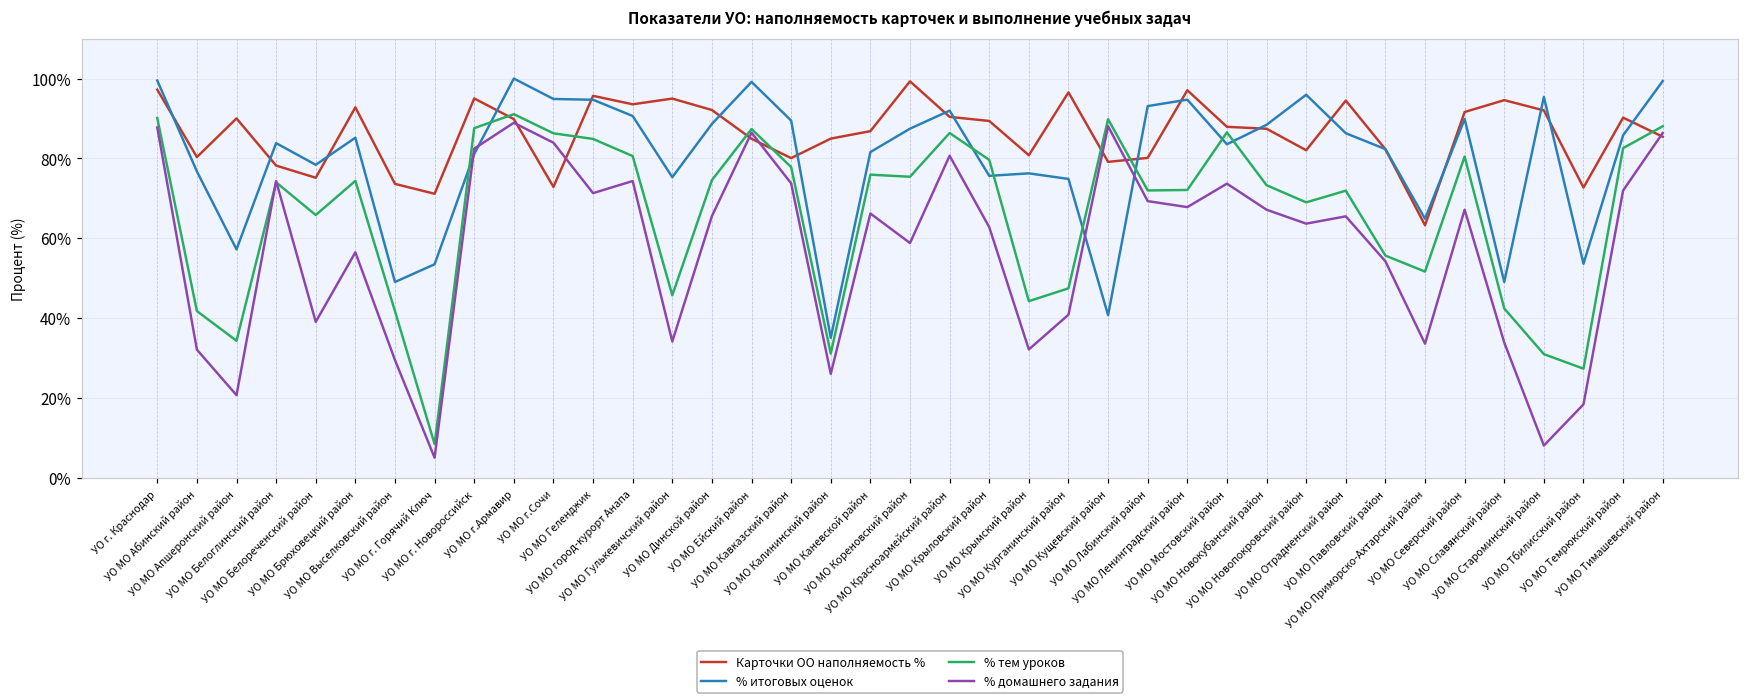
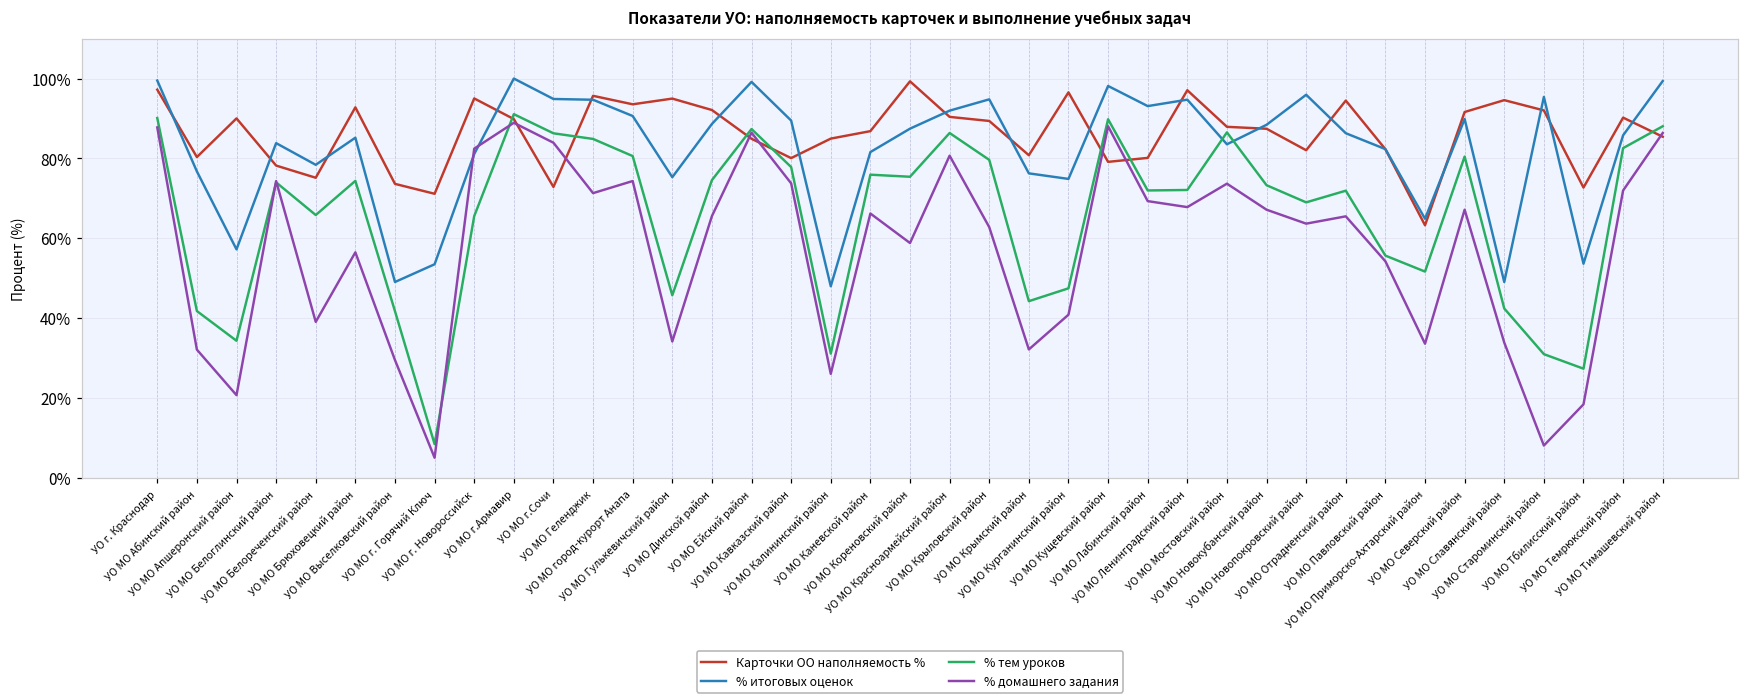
  {
    "Карточки ОО наполняемость %": {
      "УО г. Краснодар": "97%",
      "УО МО Абинский район": "80%",
      "УО МО Апшеронский район": "90%",
      "УО МО Белоглинский район": "78%",
      "УО МО Белореченский район": "75%",
      "УО МО Брюховецкий район": "93%",
      "УО МО Выселковский район": "74%",
      "УО МО г. Горячий Ключ": "71%",
      "УО МО г. Новороссийск": "95%",
      "УО МО г.Армавир": "90%",
      "УО МО г.Сочи": "73%",
      "УО МО Геленджик": "96%",
      "УО МО город-курорт Анапа": "94%",
      "УО МО Гулькевичский район": "95%",
      "УО МО Динской район": "92%",
      "УО МО Ейский район": "85%",
      "УО МО Кавказский район": "80%",
      "УО МО Калининский район": "85%",
      "УО МО Каневской район": "87%",
      "УО МО Кореновский район": "99%",
      "УО МО Красноармейский район": "90%",
      "УО МО Крыловский район": "89%",
      "УО МО Крымский район": "81%",
      "УО МО Курганинский район": "97%",
      "УО МО Кущевский район": "79%",
      "УО МО Лабинский район": "80%",
      "УО МО Ленинградский район": "97%",
      "УО МО Мостовский район": "88%",
      "УО МО Новокубанский район": "87%",
      "УО МО Новопокровский район": "82%",
      "УО МО Отрадненский район": "94%",
      "УО МО Приморско-Ахтарский район": "63%",
      "УО МО Северcкий район": "92%",
      "УО МО Славянский район": "95%",
      "УО МО Староминский район": "92%",
      "УО МО Тбилисский район": "73%",
      "УО МО Темрюкский район": "90%",
      "УО МО Тимашевский район": "85%"
    },
    "% итоговых оценок": {
      "УО г. Краснодар": "100%",
      "УО МО Абинский район": "77%",
      "УО МО Апшеронский район": "57%",
      "УО МО Белоглинский район": "84%",
      "УО МО Белореченский район": "78%",
      "УО МО Брюховецкий район": "85%",
      "УО МО Выселковский район": "49%",
      "УО МО г. Горячий Ключ": "54%",
      "УО МО г. Новороссийск": "81%",
      "УО МО г.Армавир": "100%",
      "УО МО г.Сочи": "95%",
      "УО МО Геленджик": "95%",
      "УО МО город-курорт Анапа": "91%",
      "УО МО Гулькевичский район": "75%",
      "УО МО Динской район": "89%",
      "УО МО Ейский район": "99%",
      "УО МО Кавказский район": "89%",
-     "УО МО Калининский район": "35%",
+     "УО МО Калининский район": "48%",
      "УО МО Каневской район": "82%",
      "УО МО Кореновский район": "87%",
      "УО МО Красноармейский район": "92%",
-     "УО МО Крыловский район": "76%",
+     "УО МО Крыловский район": "95%",
      "УО МО Крымский район": "76%",
      "УО МО Курганинский район": "75%",
-     "УО МО Кущевский район": "41%",
+     "УО МО Кущевский район": "98%",
      "УО МО Лабинский район": "93%",
      "УО МО Ленинградский район": "95%",
      "УО МО Мостовский район": "84%",
      "УО МО Новокубанский район": "88%",
      "УО МО Новопокровский район": "96%",
      "УО МО Отрадненский район": "86%",
      "УО МО Приморско-Ахтарский район": "65%",
      "УО МО Северcкий район": "90%",
      "УО МО Славянский район": "49%",
      "УО МО Староминский район": "95%",
      "УО МО Тбилисский район": "54%",
      "УО МО Темрюкский район": "86%",
      "УО МО Тимашевский район": "99%"
    },
    "% тем уроков": {
      "УО г. Краснодар": "90%",
      "УО МО Абинский район": "42%",
      "УО МО Апшеронский район": "34%",
      "УО МО Белореченский район": "66%",
      "УО МО Брюховецкий район": "74%",
      "УО МО Выселковский район": "42%",
      "УО МО г. Горячий Ключ": "8%",
-     "УО МО г. Новороссийск": "88%",
+     "УО МО г. Новороссийск": "66%",
      "УО МО г.Армавир": "91%",
      "УО МО г.Сочи": "86%",
      "УО МО Геленджик": "85%",
      "УО МО город-курорт Анапа": "81%",
      "УО МО Гулькевичский район": "46%",
      "УО МО Динской район": "75%",
      "УО МО Ейский район": "87%",
      "УО МО Кавказский район": "78%",
      "УО МО Калининский район": "31%",
      "УО МО Каневской район": "76%",
      "УО МО Кореновский район": "75%",
      "УО МО Красноармейский район": "86%",
      "УО МО Крыловский район": "80%",
      "УО МО Крымский район": "44%",
      "УО МО Курганинский район": "47%",
      "УО МО Кущевский район": "90%",
      "УО МО Лабинский район": "72%",
      "УО МО Ленинградский район": "72%",
      "УО МО Мостовский район": "87%",
      "УО МО Новокубанский район": "73%",
      "УО МО Новопокровский район": "69%",
      "УО МО Отрадненский район": "72%",
      "УО МО Павловский район": "56%",
      "УО МО Приморско-Ахтарский район": "52%",
      "УО МО Северcкий район": "80%",
      "УО МО Славянский район": "42%",
      "УО МО Староминский район": "31%",
      "УО МО Тбилисский район": "27%",
      "УО МО Темрюкский район": "83%",
      "УО МО Тимашевский район": "88%"
    },
    "% домашнего задания": {
      "УО г. Краснодар": "88%",
      "УО МО Абинский район": "32%",
      "УО МО Апшеронский район": "21%",
      "УО МО Белореченский район": "39%",
      "УО МО Брюховецкий район": "56%",
      "УО МО Выселковский район": "30%",
      "УО МО г. Горячий Ключ": "5%",
      "УО МО г. Новороссийск": "82%",
      "УО МО г.Армавир": "89%",
      "УО МО г.Сочи": "84%",
      "УО МО Геленджик": "71%",
      "УО МО город-курорт Анапа": "74%",
      "УО МО Гулькевичский район": "34%",
      "УО МО Динской район": "66%",
      "УО МО Ейский район": "86%",
      "УО МО Кавказский район": "74%",
      "УО МО Калининский район": "26%",
      "УО МО Каневской район": "66%",
      "УО МО Кореновский район": "59%",
      "УО МО Красноармейский район": "81%",
      "УО МО Крыловский район": "63%",
      "УО МО Крымский район": "32%",
      "УО МО Курганинский район": "41%",
      "УО МО Кущевский район": "88%",
      "УО МО Лабинский район": "69%",
      "УО МО Ленинградский район": "68%",
      "УО МО Мостовский район": "74%",
      "УО МО Новокубанский район": "67%",
      "УО МО Новопокровский район": "64%",
      "УО МО Отрадненский район": "66%",
      "УО МО Павловский район": "54%",
      "УО МО Приморско-Ахтарский район": "34%",
      "УО МО Северcкий район": "67%",
      "УО МО Славянский район": "34%",
      "УО МО Староминский район": "8%",
      "УО МО Тбилисский район": "18%",
      "УО МО Темрюкский район": "72%",
      "УО МО Тимашевский район": "86%"
    }
  }
